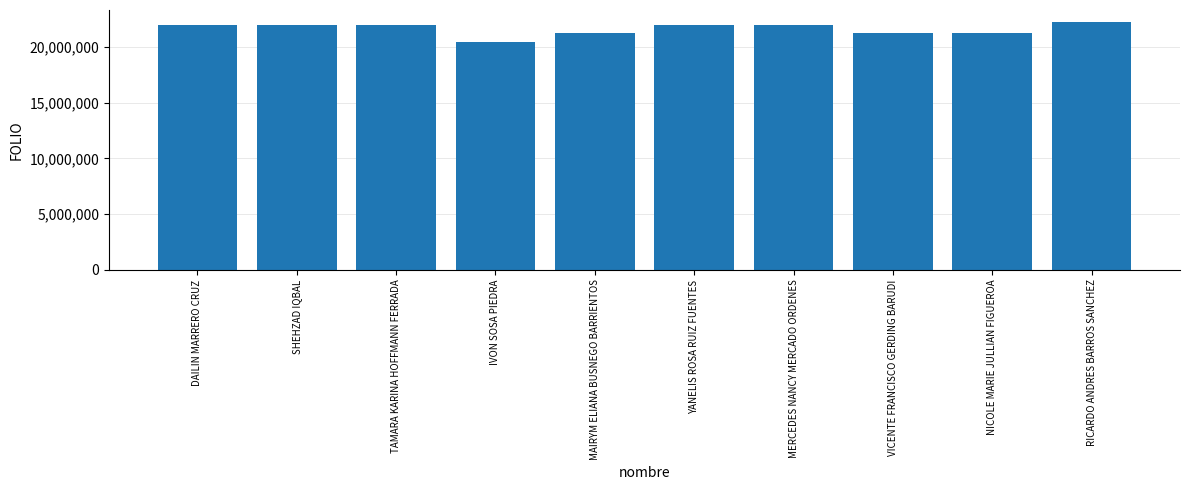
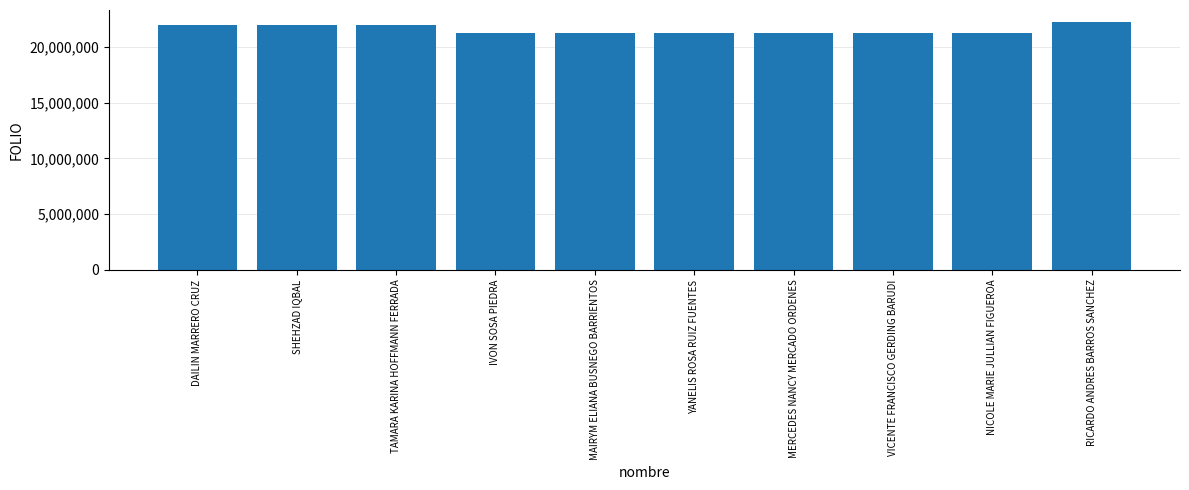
  {
    "DAILIN MARRERO CRUZ": "22,000,000",
    "SHEHZAD IQBAL": "22,000,000",
    "TAMARA KARINA HOFFMANN FERRADA": "22,000,000",
-   "IVON SOSA PIEDRA": "20,400,000",
+   "IVON SOSA PIEDRA": "21,200,000",
    "MAIRYM ELIANA BUSNEGO BARRIENTOS": "21,200,000",
-   "YANELIS ROSA RUIZ FUENTES": "22,000,000",
-   "MERCEDES NANCY MERCADO ORDENES": "22,000,000",
+   "YANELIS ROSA RUIZ FUENTES": "21,200,000",
+   "MERCEDES NANCY MERCADO ORDENES": "21,200,000",
    "VICENTE FRANCISCO GERDING BARUDI": "21,200,000",
    "NICOLE MARIE JULLIAN FIGUEROA": "21,200,000",
    "RICARDO ANDRES BARROS SANCHEZ": "22,200,000"
  }
